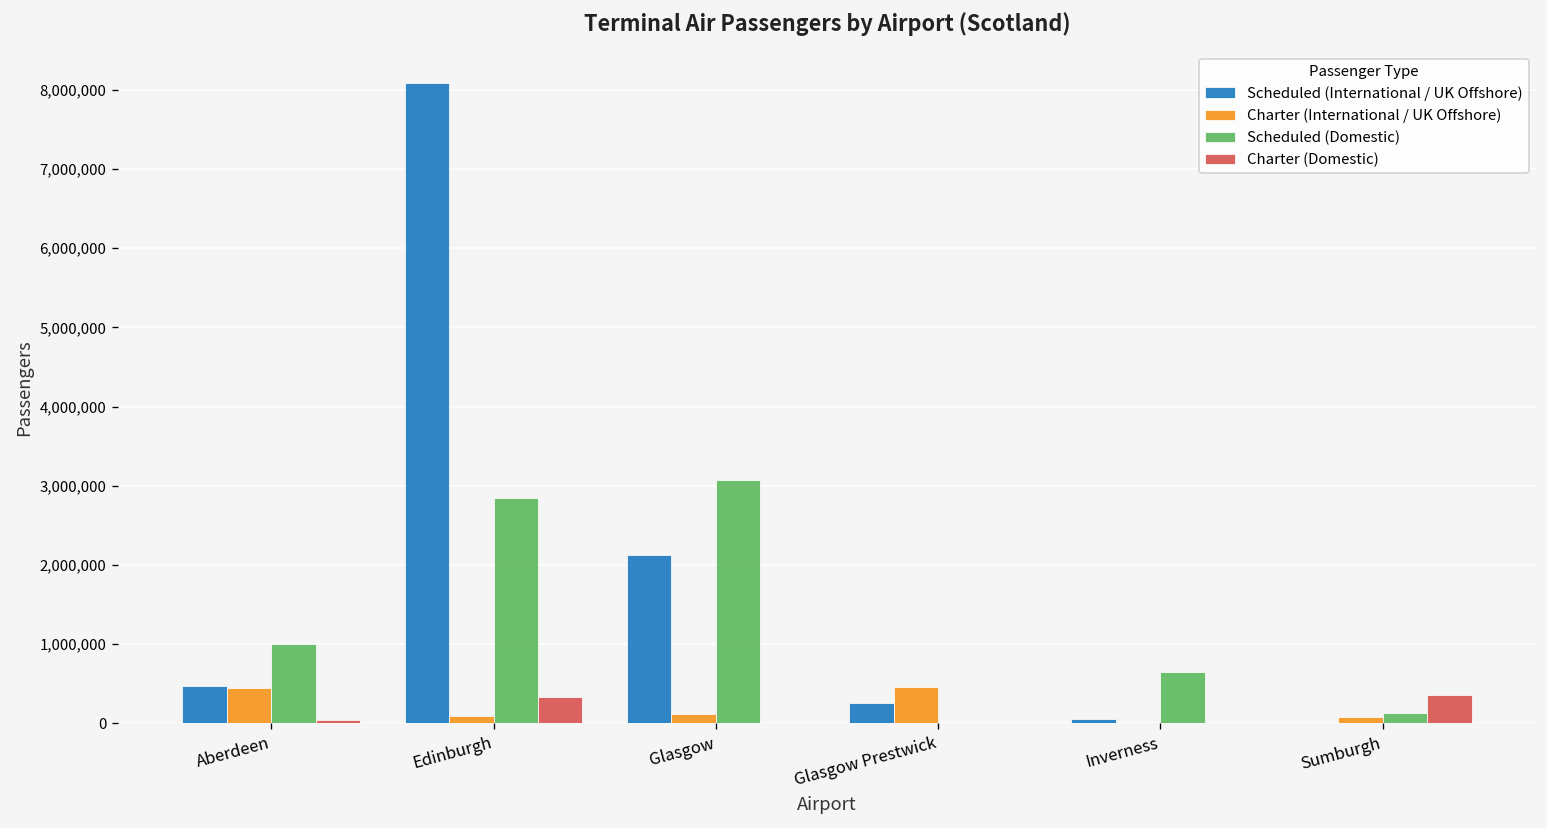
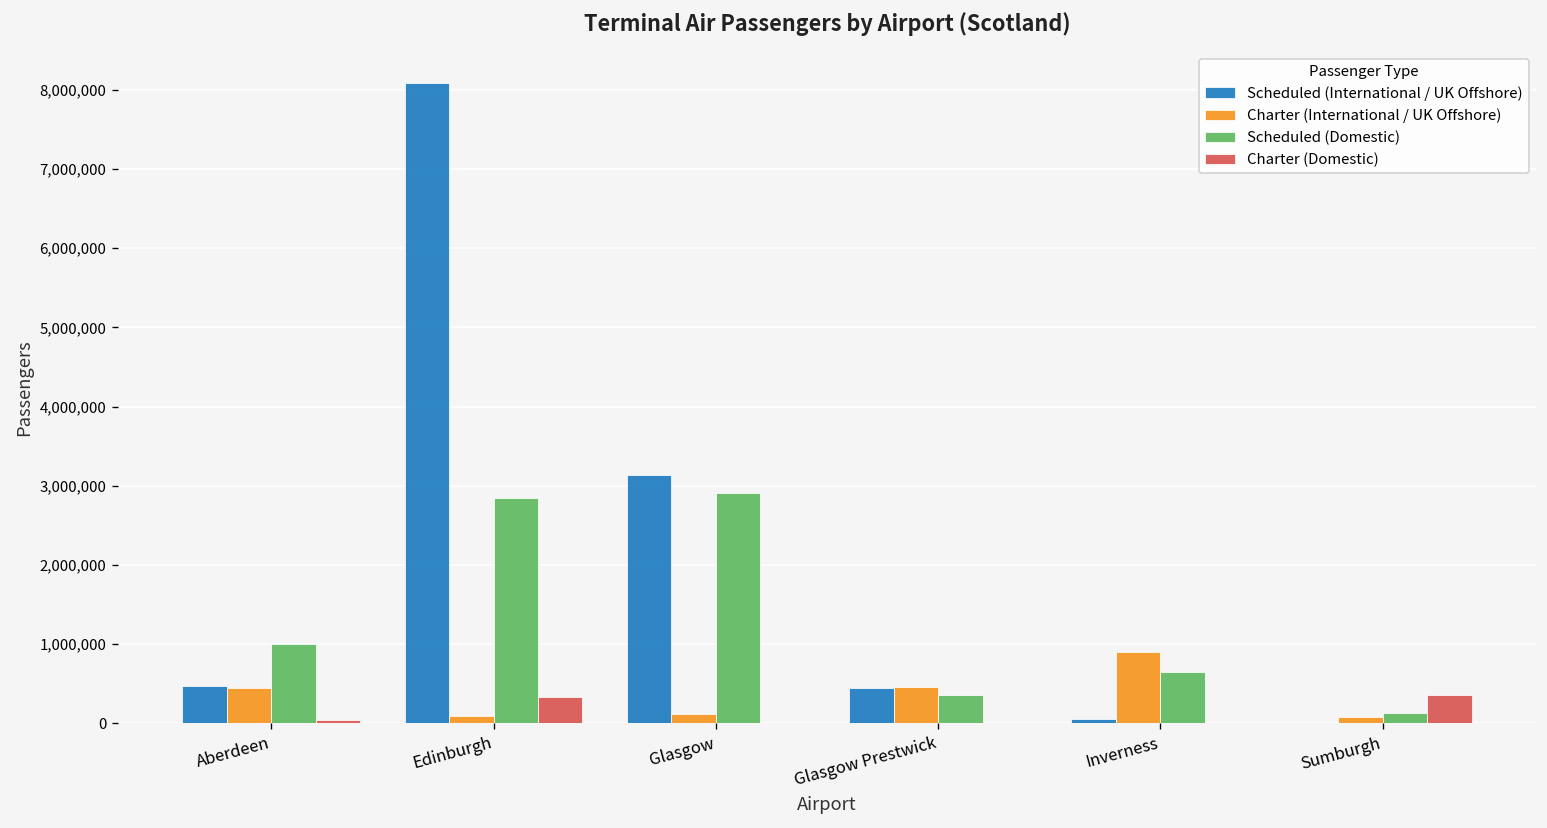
  {
    "Scheduled (International / UK Offshore)": {
      "Aberdeen": "500,000",
      "Edinburgh": "8,100,000",
-     "Glasgow": "2,100,000",
-     "Glasgow Prestwick": "300,000",
+     "Glasgow": "3,100,000",
+     "Glasgow Prestwick": "400,000",
      "Inverness": "100,000"
    },
    "Charter (International / UK Offshore)": {
      "Aberdeen": "400,000",
      "Edinburgh": "100,000",
      "Glasgow": "100,000",
      "Glasgow Prestwick": "500,000",
-     "Inverness": "0",
+     "Inverness": "900,000",
      "Sumburgh": "100,000"
    },
    "Scheduled (Domestic)": {
      "Aberdeen": "1,000,000",
      "Edinburgh": "2,900,000",
-     "Glasgow": "3,100,000",
-     "Glasgow Prestwick": "0",
+     "Glasgow": "2,900,000",
+     "Glasgow Prestwick": "400,000",
      "Inverness": "600,000",
      "Sumburgh": "100,000"
    },
    "Charter (Domestic)": {
      "Edinburgh": "300,000",
      "Sumburgh": "400,000"
    }
  }
